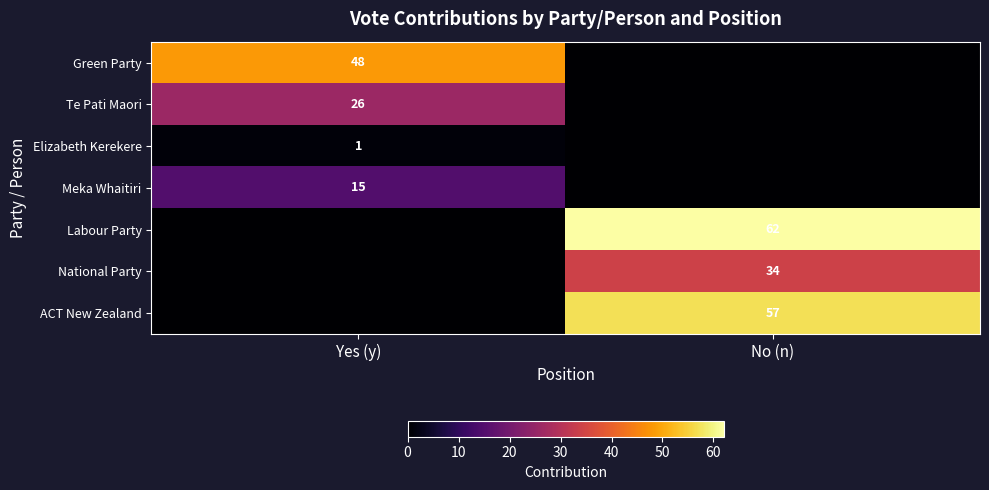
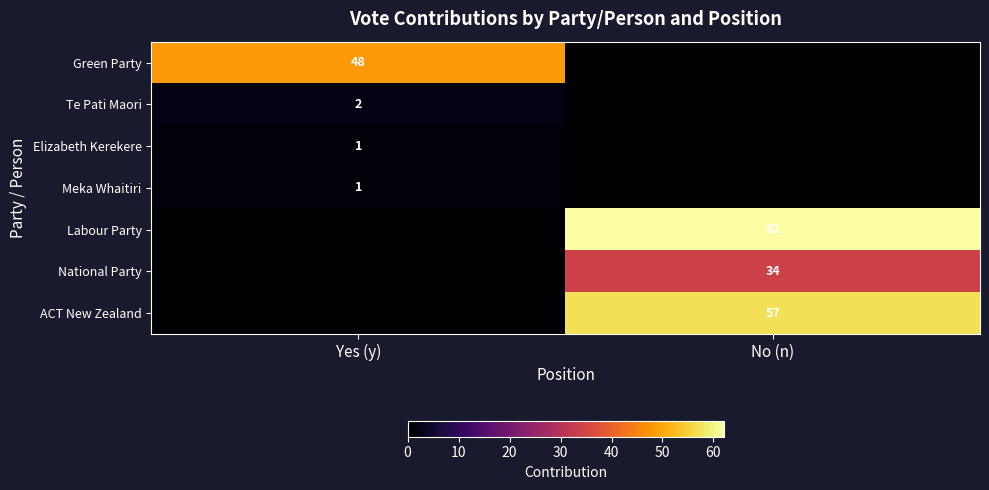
  {
    "Green Party": {
      "Yes (y)": 48
    },
    "Te Pati Maori": {
-     "Yes (y)": 26
+     "Yes (y)": 2
    },
    "Elizabeth Kerekere": {
      "Yes (y)": 1
    },
    "Meka Whaitiri": {
-     "Yes (y)": 15
+     "Yes (y)": 1
    },
    "Labour Party": {
      "No (n)": 62
    },
    "National Party": {
      "No (n)": 34
    },
    "ACT New Zealand": {
      "No (n)": 57
    }
  }
